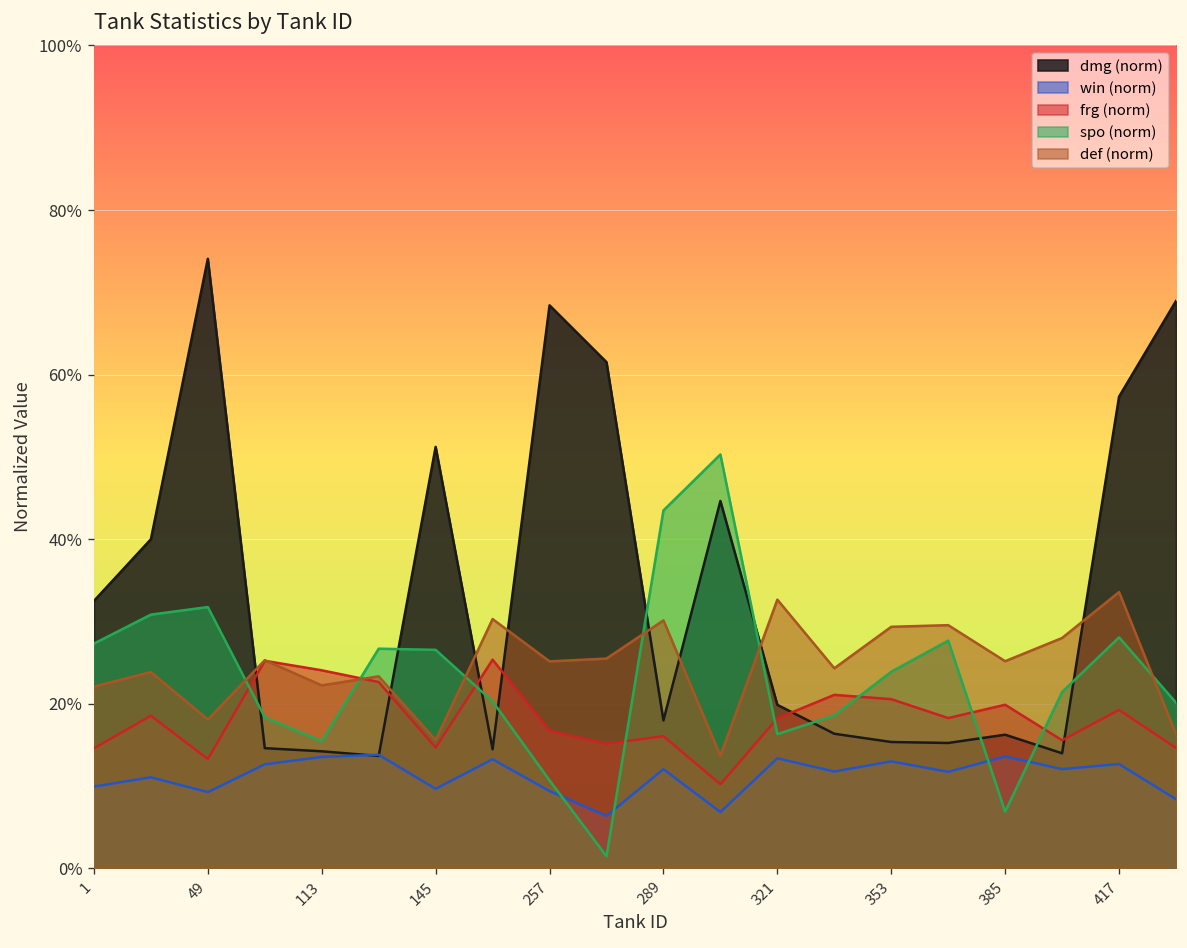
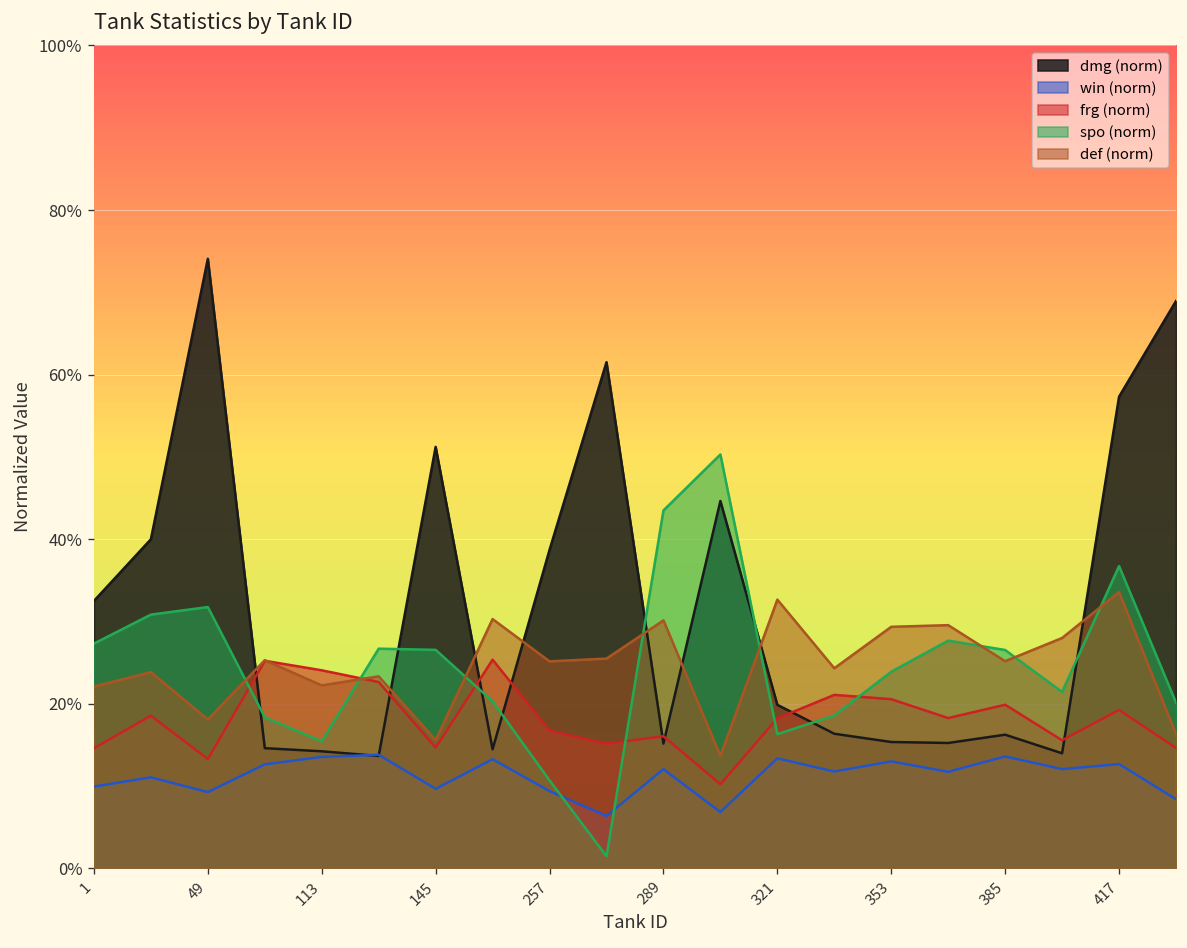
  {
    "dmg (norm)": {
      "49": "74%",
      "113": "14%",
      "145": "51%",
-     "257": "68%",
-     "289": "18%",
+     "257": "39%",
+     "289": "15%",
      "321": "20%",
      "353": "15%",
      "385": "16%",
      "417": "57%"
    },
    "win (norm)": {
      "49": "9%",
      "113": "14%",
      "145": "10%",
      "257": "9%",
      "289": "12%",
      "321": "13%",
      "353": "13%",
      "385": "14%",
      "417": "13%"
    },
    "spo (norm)": {
      "49": "32%",
      "113": "15%",
      "145": "27%",
      "257": "11%",
      "289": "44%",
      "321": "16%",
      "353": "24%",
-     "385": "7%",
-     "417": "28%"
+     "385": "27%",
+     "417": "37%"
    }
  }
